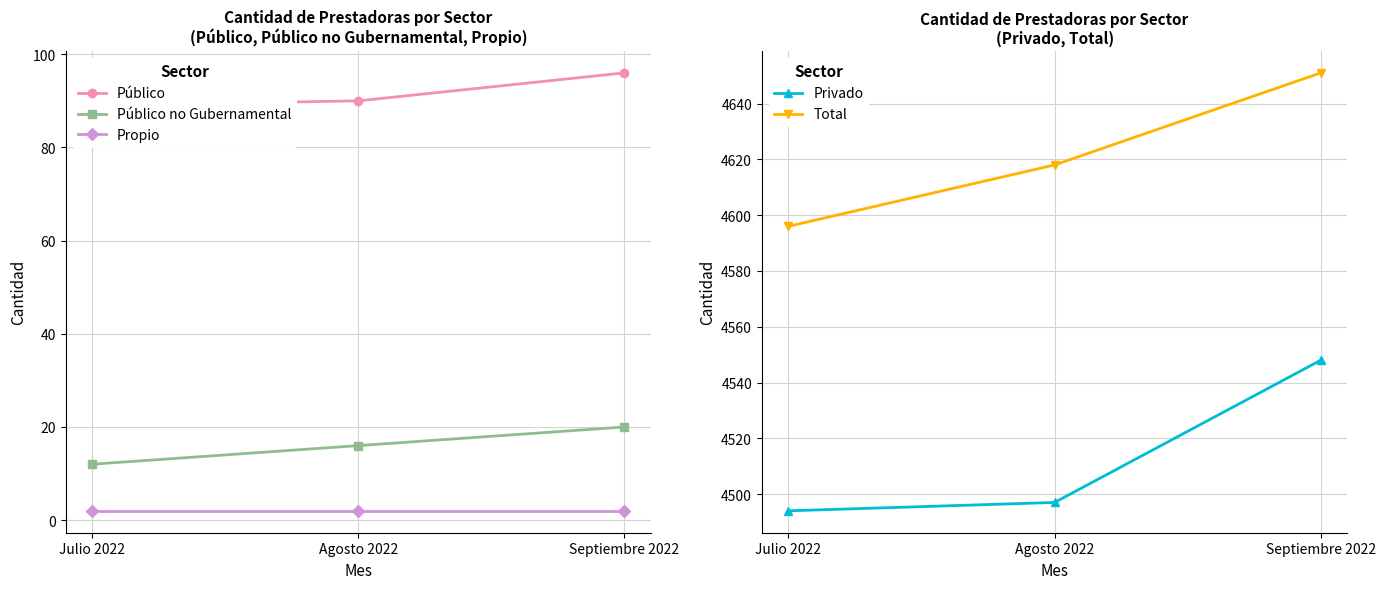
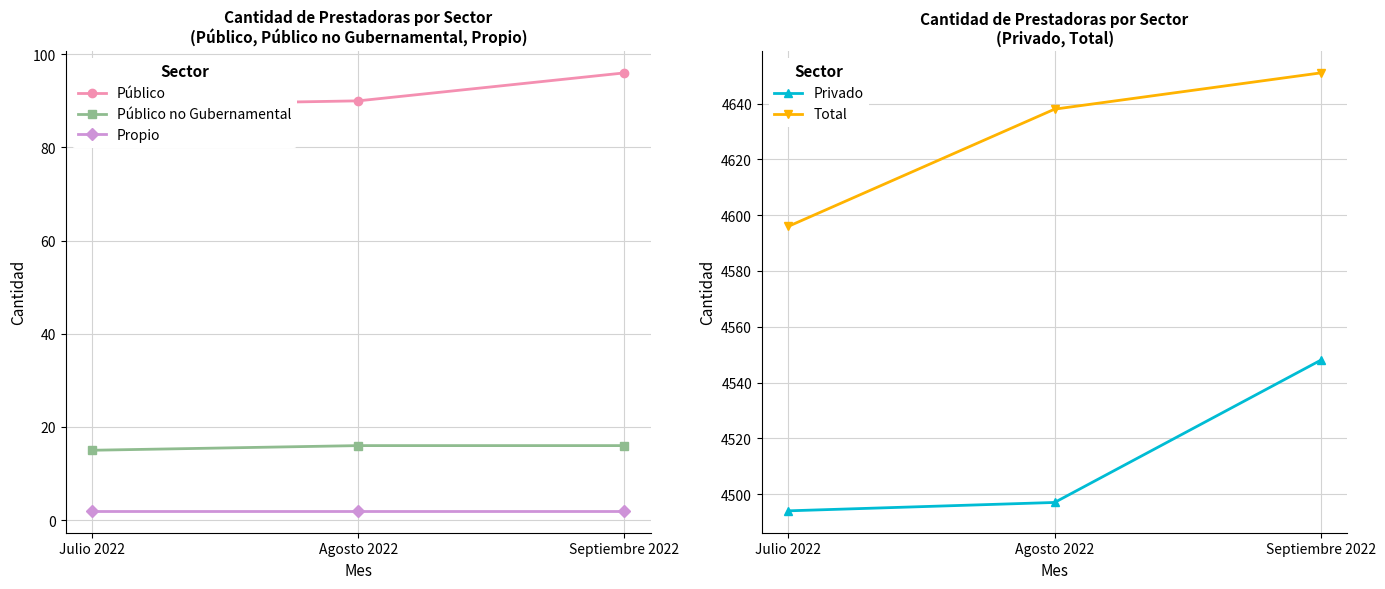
  {
    "Cantidad de Prestadoras por Sector (Público, Público no Gubernamental, Propio)": {
      "Público no Gubernamental": {
-       "Julio 2022": 12,
+       "Julio 2022": 15,
        "Agosto 2022": 16,
-       "Septiembre 2022": 20
+       "Septiembre 2022": 16
      }
    },
    "Cantidad de Prestadoras por Sector (Privado, Total)": {
      "Privado": {
        "Julio 2022": 4494,
        "Agosto 2022": 4497,
        "Septiembre 2022": 4548
      },
      "Total": {
        "Julio 2022": 4596,
-       "Agosto 2022": 4618,
+       "Agosto 2022": 4638,
        "Septiembre 2022": 4651
      }
    }
  }
